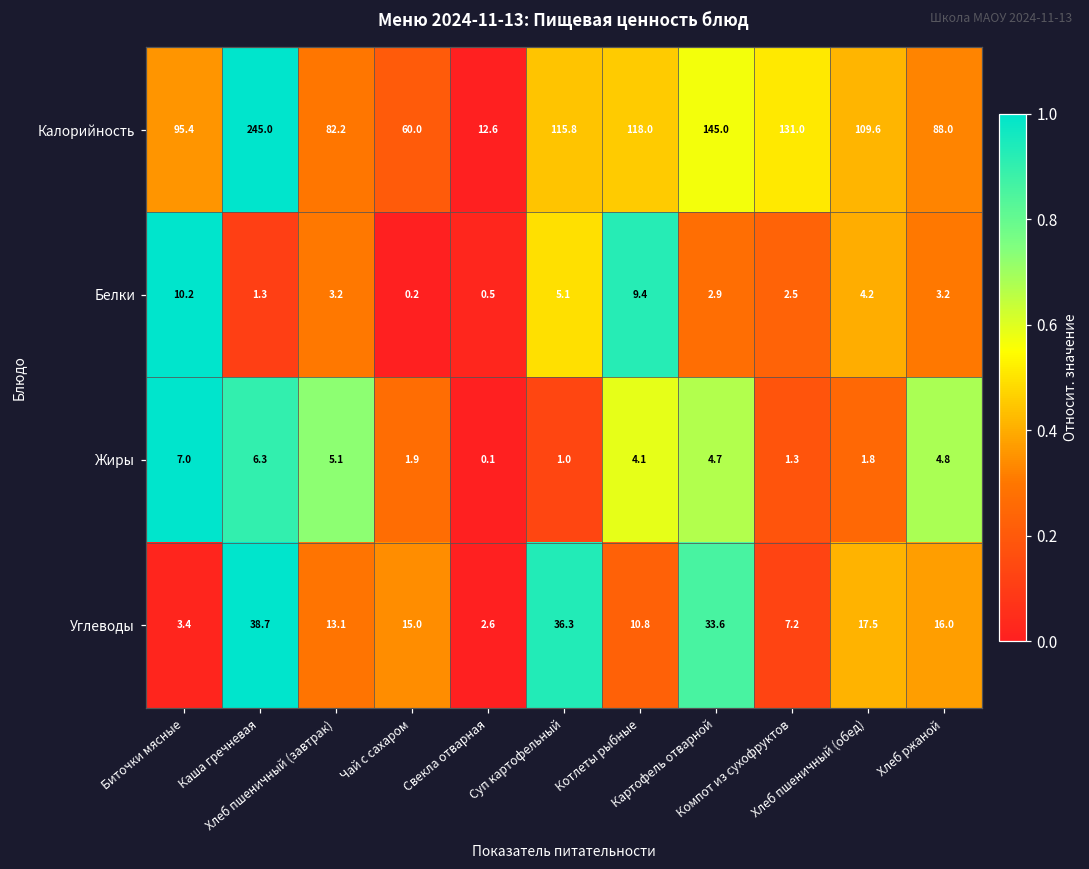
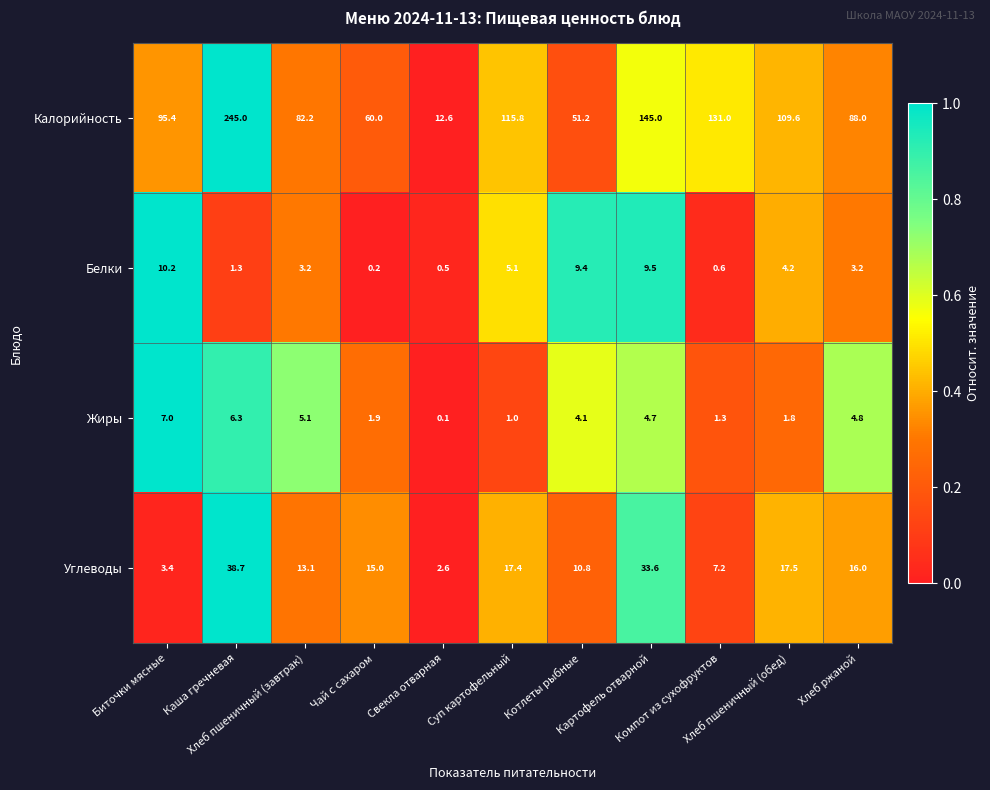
  {
    "Калорийность": {
      "Биточки мясные": 95.4,
      "Каша гречневая": 245.0,
      "Хлеб пшеничный (завтрак)": 82.2,
      "Чай с сахаром": 60.0,
      "Свекла отварная": 12.6,
      "Суп картофельный": 115.8,
-     "Котлеты рыбные": 118.0,
+     "Котлеты рыбные": 51.2,
      "Картофель отварной": 145.0,
      "Компот из сухофруктов": 131.0,
      "Хлеб пшеничный (обед)": 109.6,
      "Хлеб ржаной": 88.0
    },
    "Белки": {
      "Биточки мясные": 10.2,
      "Каша гречневая": 1.3,
      "Хлеб пшеничный (завтрак)": 3.2,
      "Чай с сахаром": 0.2,
      "Свекла отварная": 0.5,
      "Суп картофельный": 5.1,
      "Котлеты рыбные": 9.4,
-     "Картофель отварной": 2.9,
-     "Компот из сухофруктов": 2.5,
+     "Картофель отварной": 9.5,
+     "Компот из сухофруктов": 0.6,
      "Хлеб пшеничный (обед)": 4.2,
      "Хлеб ржаной": 3.2
    },
    "Жиры": {
      "Биточки мясные": 7.0,
      "Каша гречневая": 6.3,
      "Хлеб пшеничный (завтрак)": 5.1,
      "Чай с сахаром": 1.9,
      "Свекла отварная": 0.1,
      "Суп картофельный": 1.0,
      "Котлеты рыбные": 4.1,
      "Картофель отварной": 4.7,
      "Компот из сухофруктов": 1.3,
      "Хлеб пшеничный (обед)": 1.8,
      "Хлеб ржаной": 4.8
    },
    "Углеводы": {
      "Биточки мясные": 3.4,
      "Каша гречневая": 38.7,
      "Хлеб пшеничный (завтрак)": 13.1,
      "Чай с сахаром": 15.0,
      "Свекла отварная": 2.6,
-     "Суп картофельный": 36.3,
+     "Суп картофельный": 17.4,
      "Котлеты рыбные": 10.8,
      "Картофель отварной": 33.6,
      "Компот из сухофруктов": 7.2,
      "Хлеб пшеничный (обед)": 17.5,
      "Хлеб ржаной": 16.0
    }
  }
